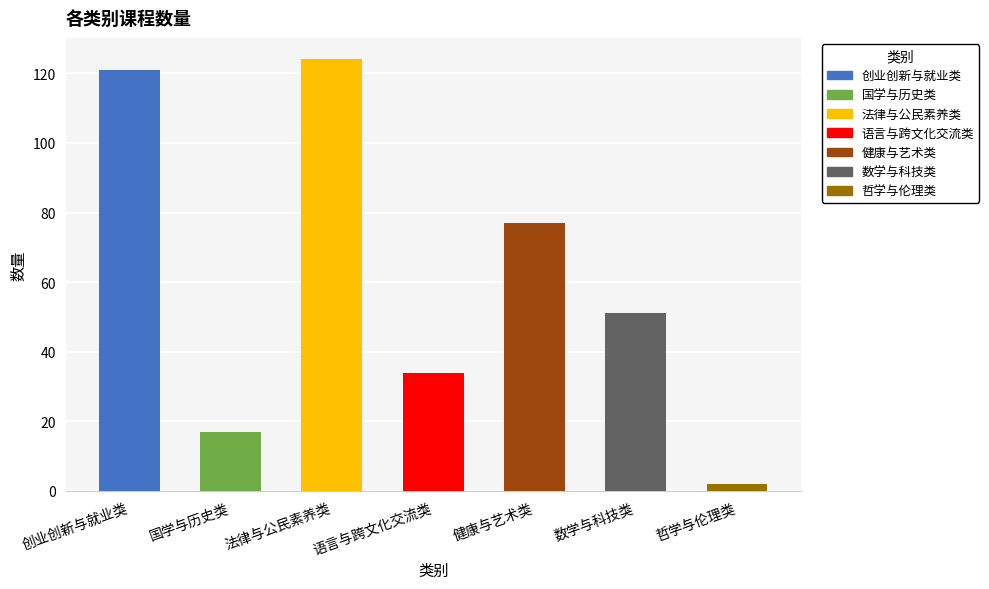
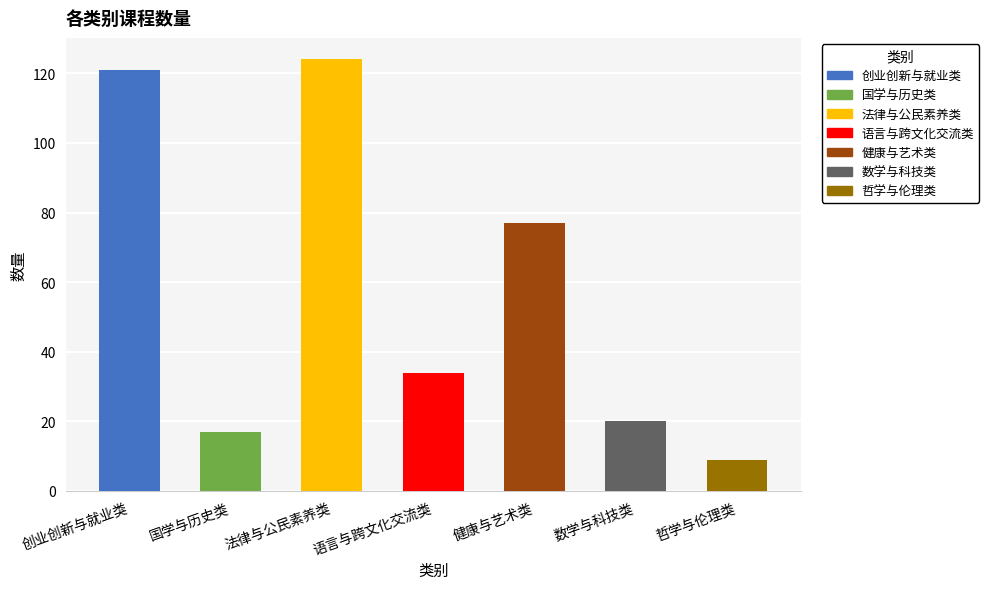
  {
    "创业创新与就业类": 121,
    "国学与历史类": 17,
    "法律与公民素养类": 124,
    "语言与跨文化交流类": 34,
    "健康与艺术类": 77,
-   "数学与科技类": 51,
-   "哲学与伦理类": 2
+   "数学与科技类": 20,
+   "哲学与伦理类": 9
  }
